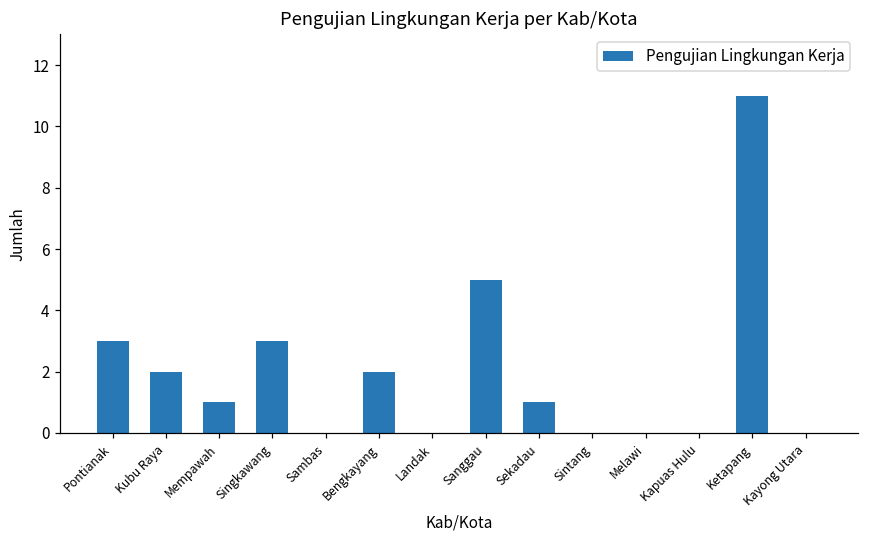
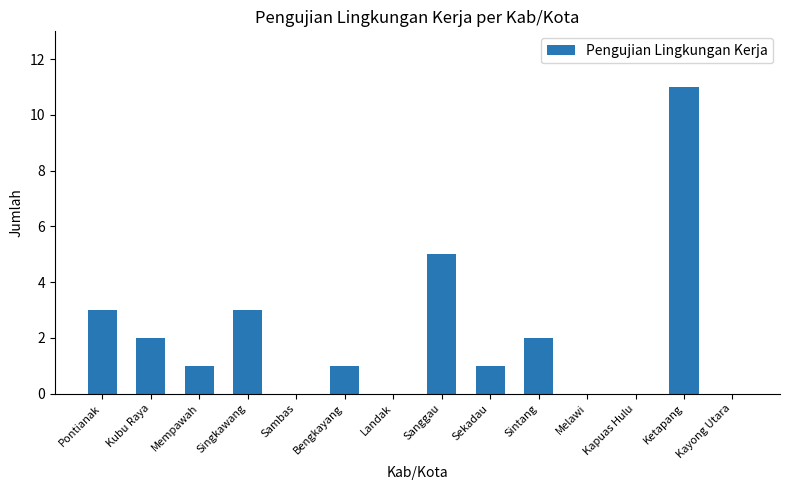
  {
    "Pontianak": 3,
    "Kubu Raya": 2,
    "Mempawah": 1,
    "Singkawang": 3,
    "Sambas": 0,
-   "Bengkayang": 2,
+   "Bengkayang": 1,
    "Landak": 0,
    "Sanggau": 5,
    "Sekadau": 1,
-   "Sintang": 0,
+   "Sintang": 2,
    "Melawi": 0,
    "Kapuas Hulu": 0,
    "Ketapang": 11,
    "Kayong Utara": 0
  }
